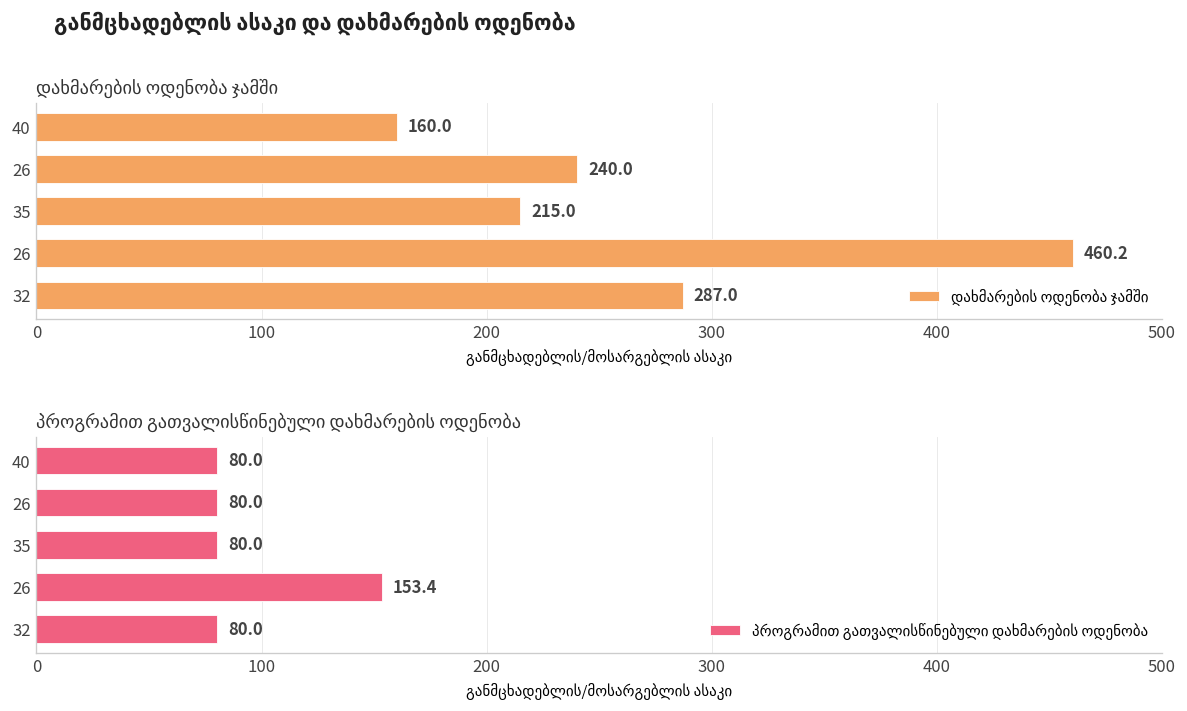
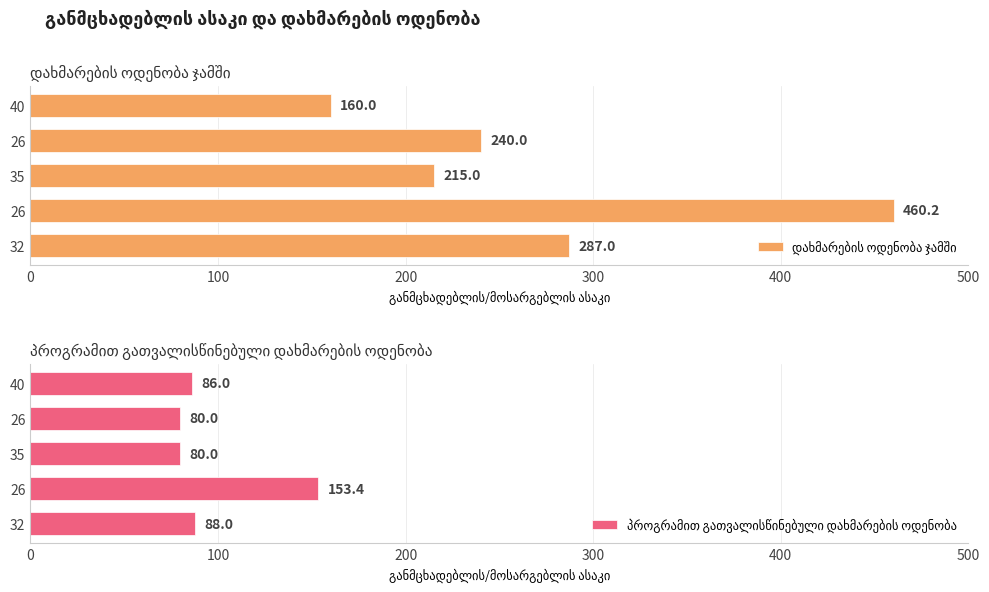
  {
    "დახმარების ოდენობა ჯამში": {
      "40": 160.0,
      "35": 215.0,
      "32": 287.0
    },
    "პროგრამით გათვალისწინებული დახმარების ოდენობა": {
-     "40": 80.0,
+     "40": 86.0,
      "35": 80.0,
-     "32": 80.0
+     "32": 88.0
    }
  }
